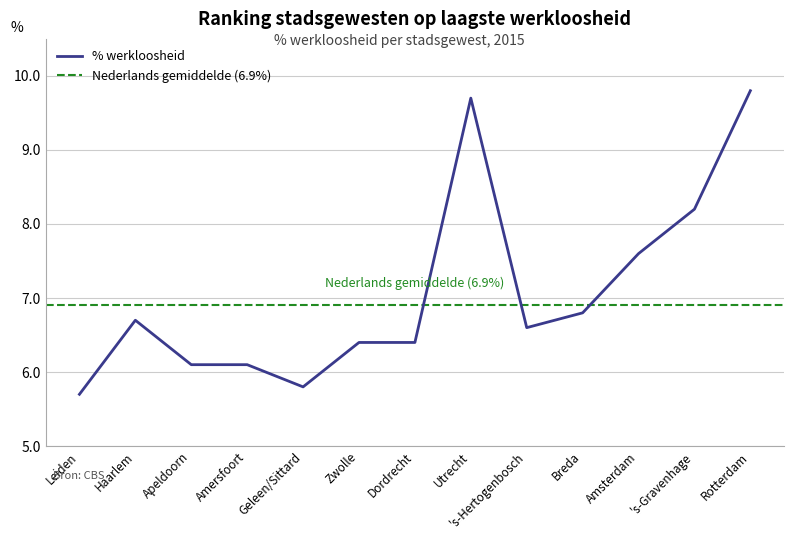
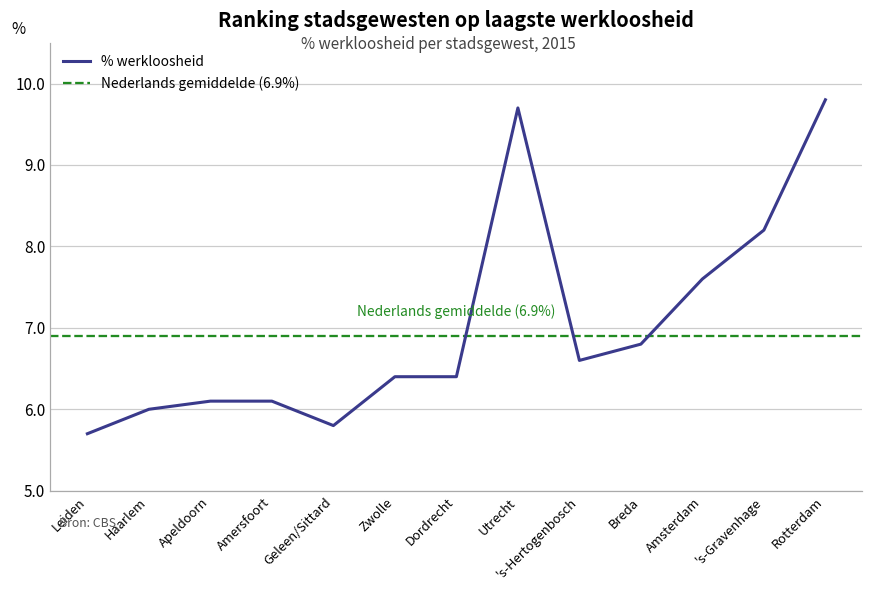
  {
    "Leiden": 5.7,
-   "Haarlem": 6.7,
+   "Haarlem": 6.0,
    "Apeldoorn": 6.1,
    "Amersfoort": 6.1,
    "Geleen/Sittard": 5.8,
    "Zwolle": 6.4,
    "Dordrecht": 6.4,
    "Utrecht": 9.7,
    "'s-Hertogenbosch": 6.6,
    "Breda": 6.8,
    "Amsterdam": 7.6,
    "'s-Gravenhage": 8.2,
    "Rotterdam": 9.8
  }
